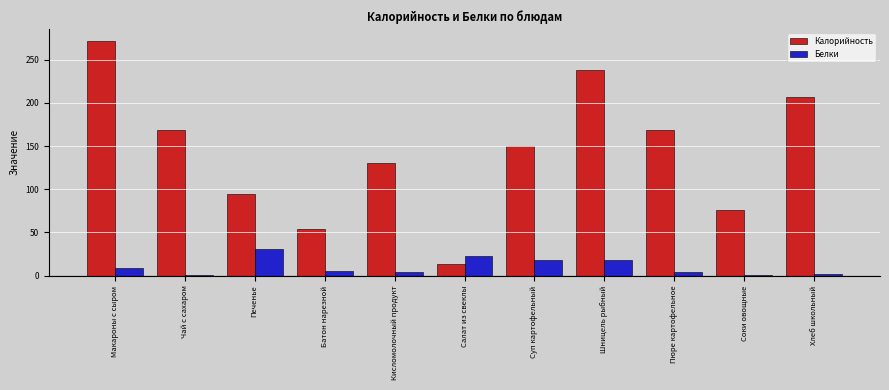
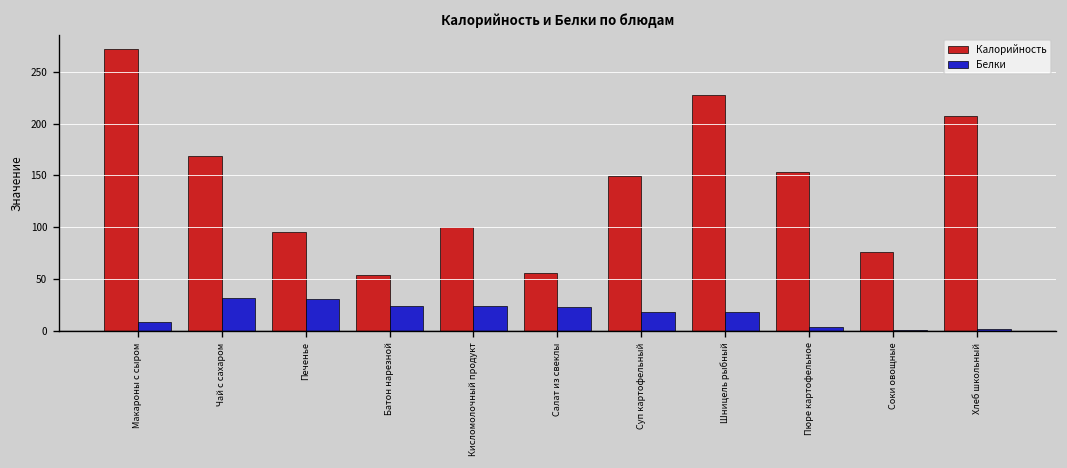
  {
    "Калорийность": {
      "Макароны с сыром": 270,
      "Чай с сахаром": 170,
      "Печенье": 100,
      "Батон нарезной": 50,
-     "Кисломолочный продукт": 130,
-     "Салат из свеклы": 10,
+     "Кисломолочный продукт": 100,
+     "Салат из свеклы": 60,
      "Суп картофельный": 150,
-     "Шницель рыбный": 240,
-     "Пюре картофельное": 170,
+     "Шницель рыбный": 230,
+     "Пюре картофельное": 150,
      "Соки овощные": 80,
      "Хлеб школьный": 210
    },
    "Белки": {
      "Макароны с сыром": 10,
-     "Чай с сахаром": 0,
+     "Чай с сахаром": 30,
      "Печенье": 30,
-     "Батон нарезной": 10,
-     "Кисломолочный продукт": 0,
+     "Батон нарезной": 20,
+     "Кисломолочный продукт": 20,
      "Салат из свеклы": 20,
      "Суп картофельный": 20,
      "Шницель рыбный": 20,
      "Пюре картофельное": 0
    }
  }
